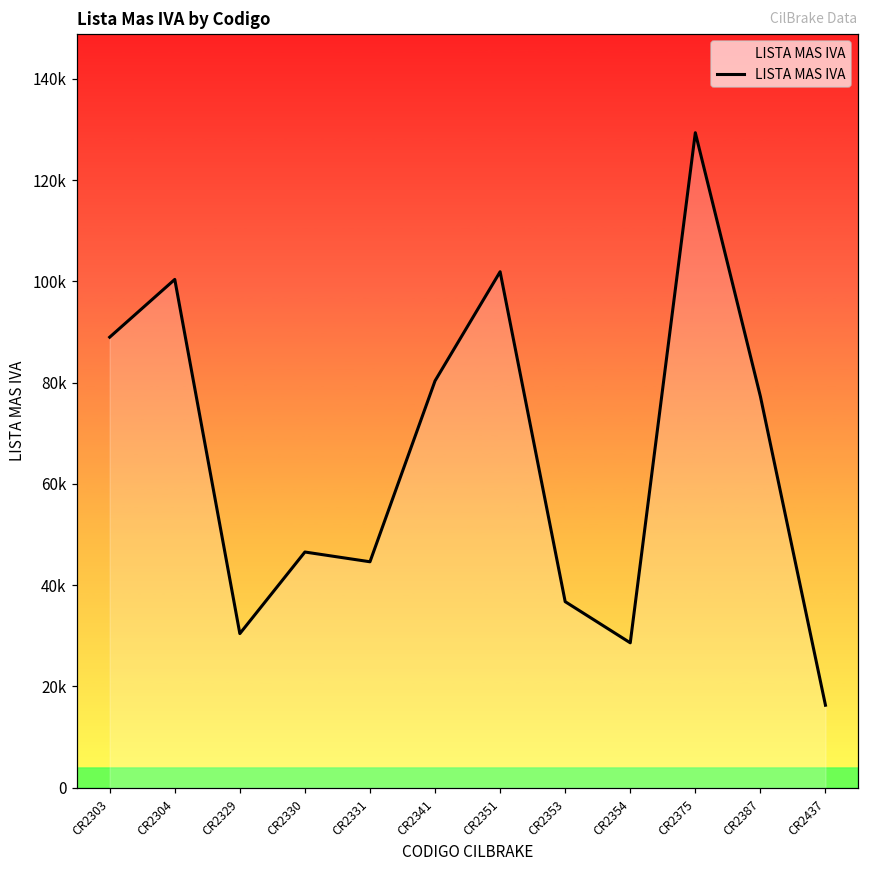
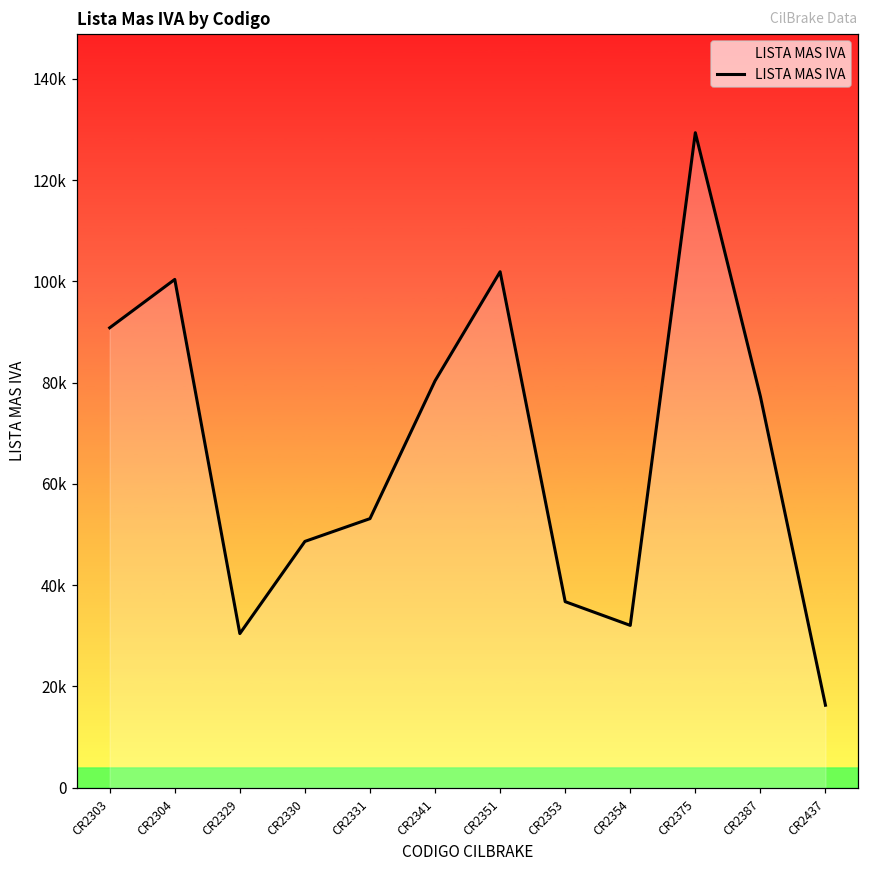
  {
    "LISTA MAS IVA": {
-     "CR2303": 89000,
+     "CR2303": 91000,
      "CR2304": 100000,
      "CR2329": 30000,
-     "CR2330": 47000,
-     "CR2331": 45000,
+     "CR2330": 49000,
+     "CR2331": 53000,
      "CR2341": 80000,
      "CR2351": 102000,
      "CR2353": 37000,
-     "CR2354": 29000,
+     "CR2354": 32000,
      "CR2375": 129000,
      "CR2387": 77000,
      "CR2437": 16000
    }
  }
